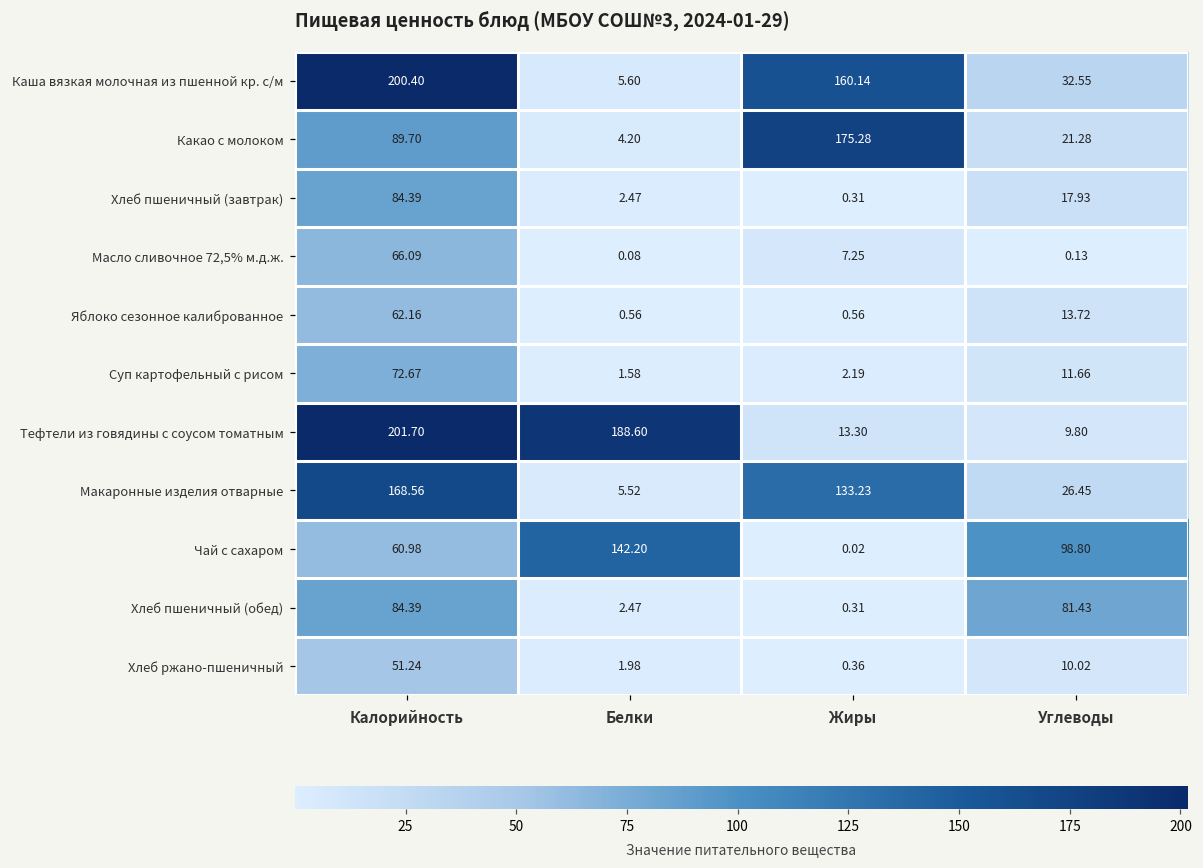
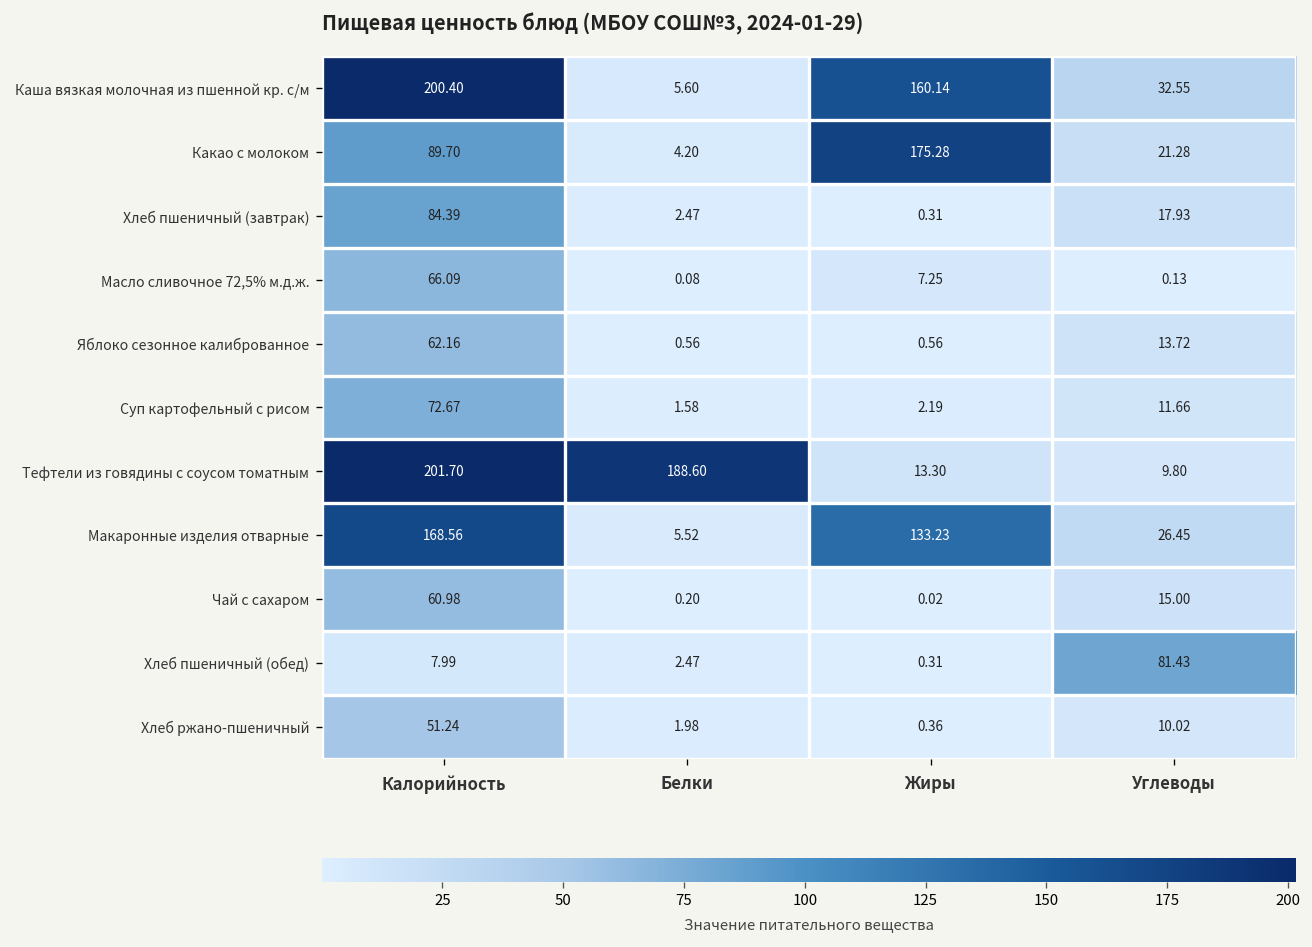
  {
    "Каша вязкая молочная из пшенной кр. с/м": {
      "Калорийность": 200.40,
      "Белки": 5.60,
      "Жиры": 160.14,
      "Углеводы": 32.55
    },
    "Какао с молоком": {
      "Калорийность": 89.70,
      "Белки": 4.20,
      "Жиры": 175.28,
      "Углеводы": 21.28
    },
    "Хлеб пшеничный (завтрак)": {
      "Калорийность": 84.39,
      "Белки": 2.47,
      "Жиры": 0.31,
      "Углеводы": 17.93
    },
    "Масло сливочное 72,5% м.д.ж.": {
      "Калорийность": 66.09,
      "Белки": 0.08,
      "Жиры": 7.25,
      "Углеводы": 0.13
    },
    "Яблоко сезонное калиброванное": {
      "Калорийность": 62.16,
      "Белки": 0.56,
      "Жиры": 0.56,
      "Углеводы": 13.72
    },
    "Суп картофельный с рисом": {
      "Калорийность": 72.67,
      "Белки": 1.58,
      "Жиры": 2.19,
      "Углеводы": 11.66
    },
    "Тефтели из говядины с соусом томатным": {
      "Калорийность": 201.70,
      "Белки": 188.60,
      "Жиры": 13.30,
      "Углеводы": 9.80
    },
    "Макаронные изделия отварные": {
      "Калорийность": 168.56,
      "Белки": 5.52,
      "Жиры": 133.23,
      "Углеводы": 26.45
    },
    "Чай с сахаром": {
      "Калорийность": 60.98,
-     "Белки": 142.20,
+     "Белки": 0.20,
      "Жиры": 0.02,
-     "Углеводы": 98.80
+     "Углеводы": 15.00
    },
    "Хлеб пшеничный (обед)": {
-     "Калорийность": 84.39,
+     "Калорийность": 7.99,
      "Белки": 2.47,
      "Жиры": 0.31,
      "Углеводы": 81.43
    },
    "Хлеб ржано-пшеничный": {
      "Калорийность": 51.24,
      "Белки": 1.98,
      "Жиры": 0.36,
      "Углеводы": 10.02
    }
  }
